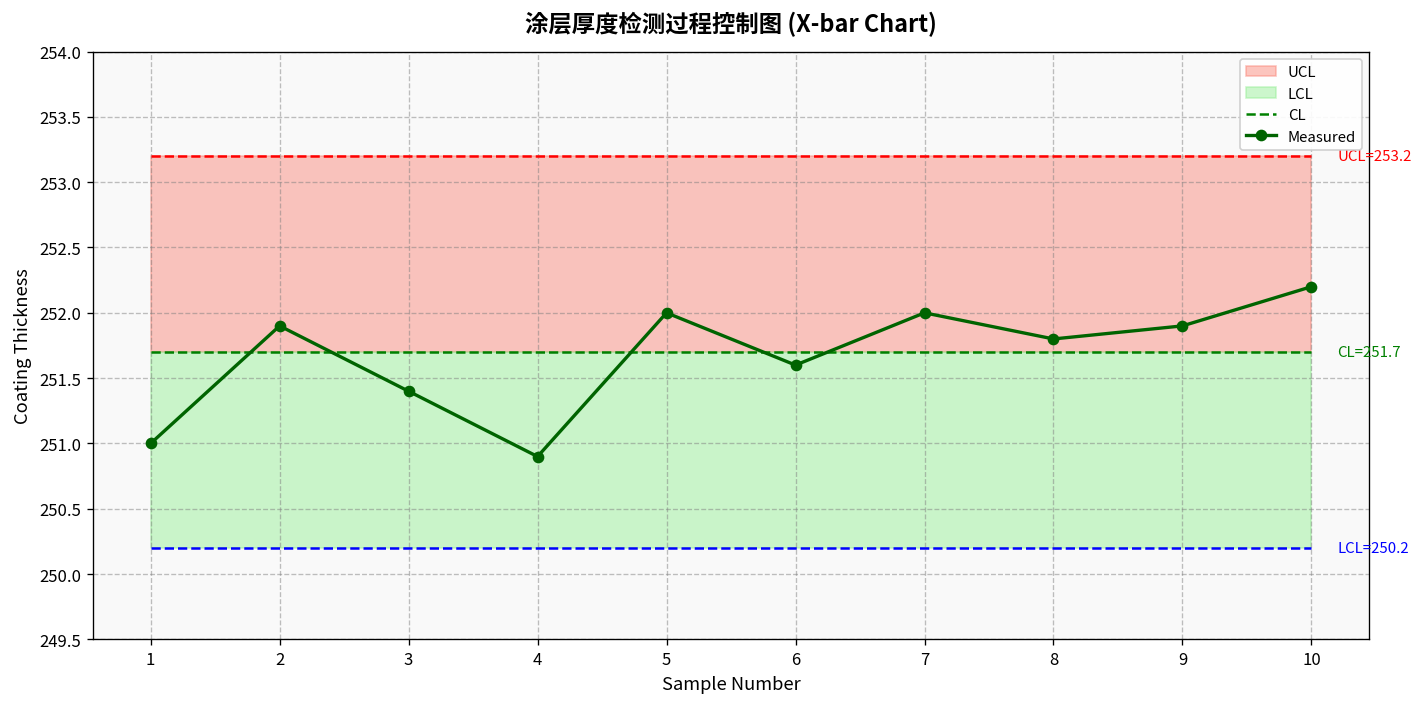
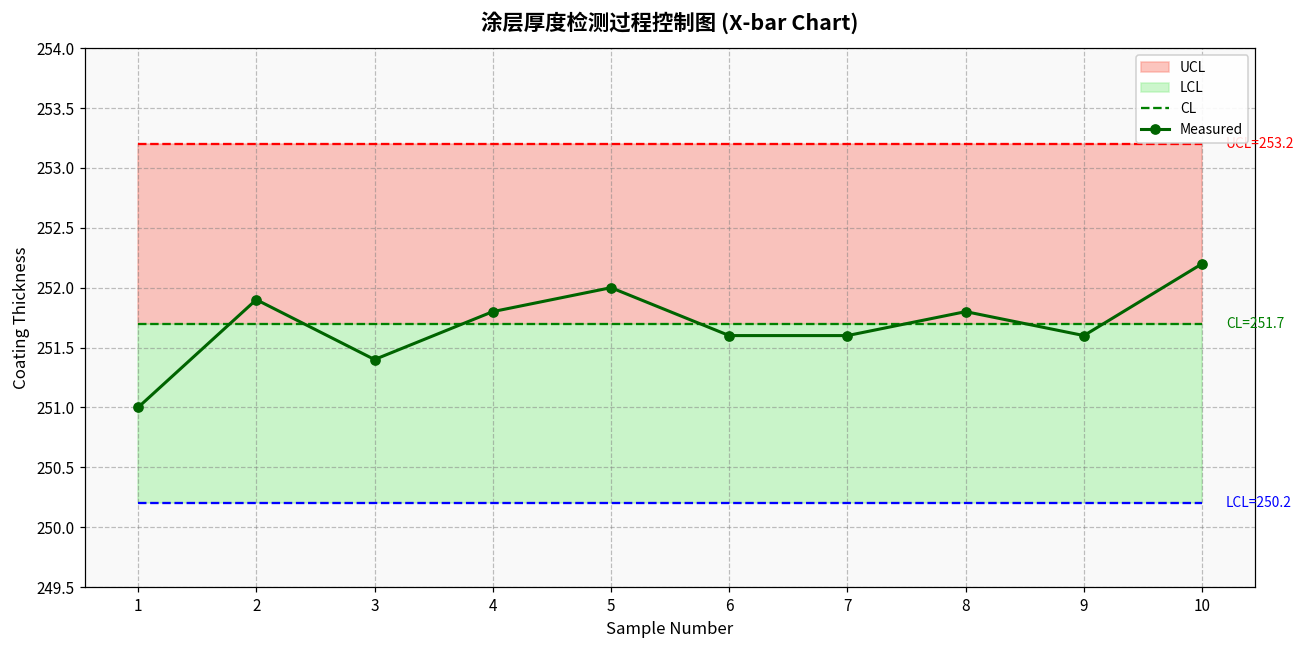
  {
    "UCL": {
      "1": 253.2,
      "2": 253.2,
      "3": 253.2,
      "4": 253.2,
      "5": 253.2,
      "6": 253.2,
      "7": 253.2,
      "8": 253.2,
      "9": 253.2
    },
    "LCL": {
      "10": 251.7
    },
    "Measured": {
      "1": 251.0,
      "2": 251.9,
      "3": 251.4,
-     "4": 250.9,
+     "4": 251.8,
      "5": 252.0,
      "6": 251.6,
-     "7": 252.0,
+     "7": 251.6,
      "8": 251.8,
-     "9": 251.9,
+     "9": 251.6,
      "10": 252.2
    }
  }
